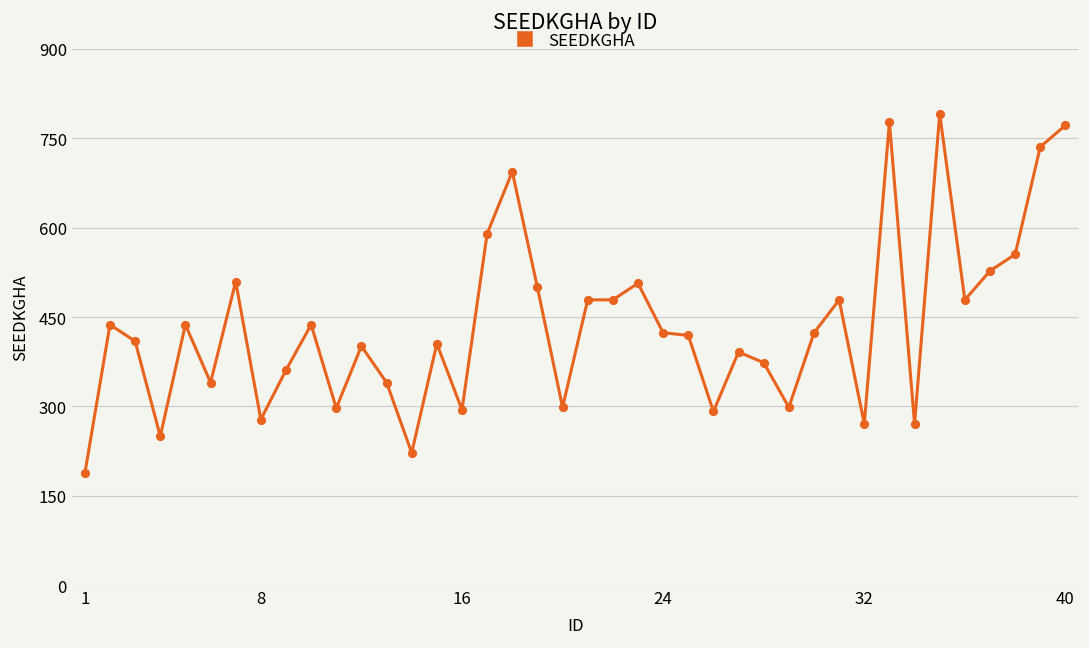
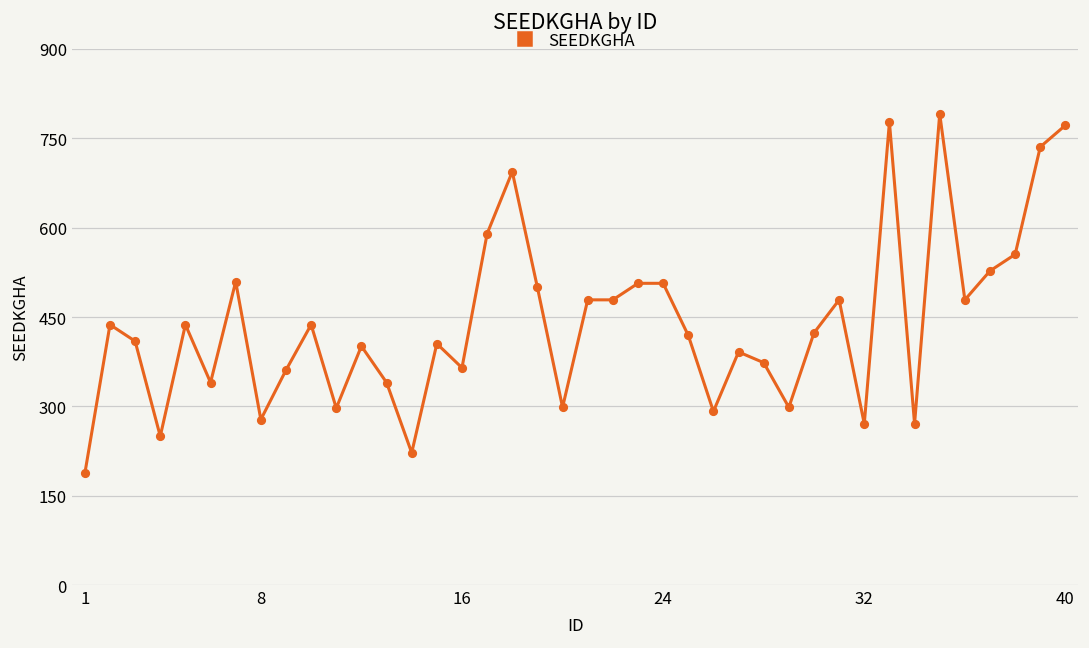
  {
    "1": 190,
    "8": 280,
-   "16": 290,
-   "24": 420,
+   "16": 360,
+   "24": 510,
    "32": 270,
    "40": 770
  }
